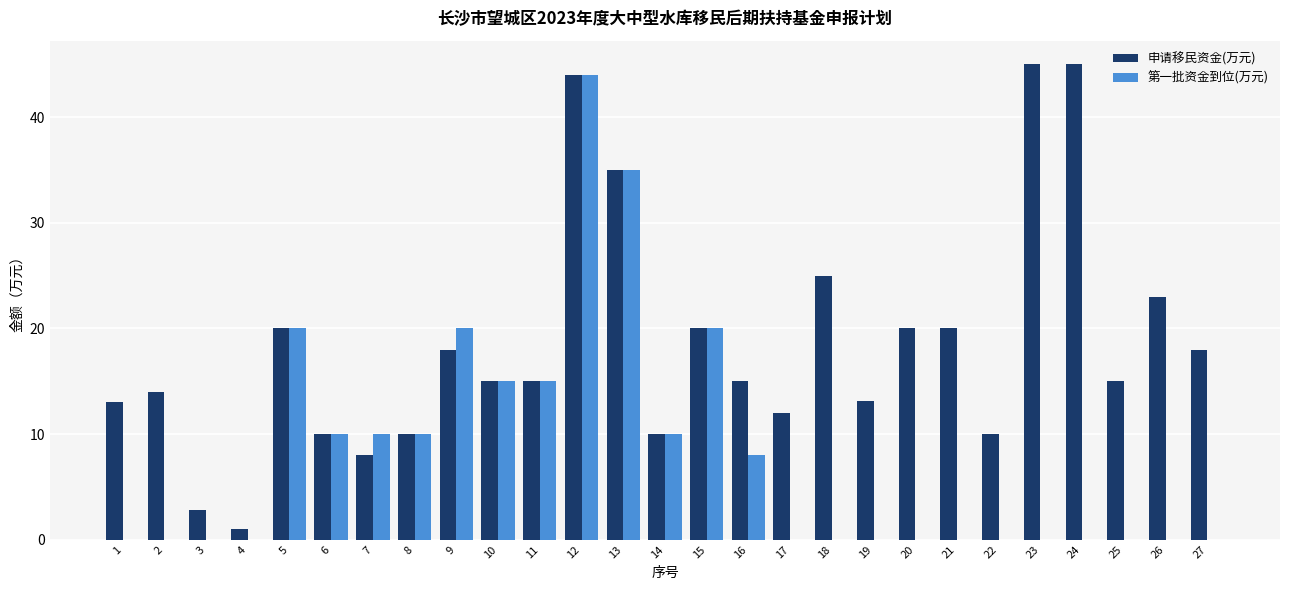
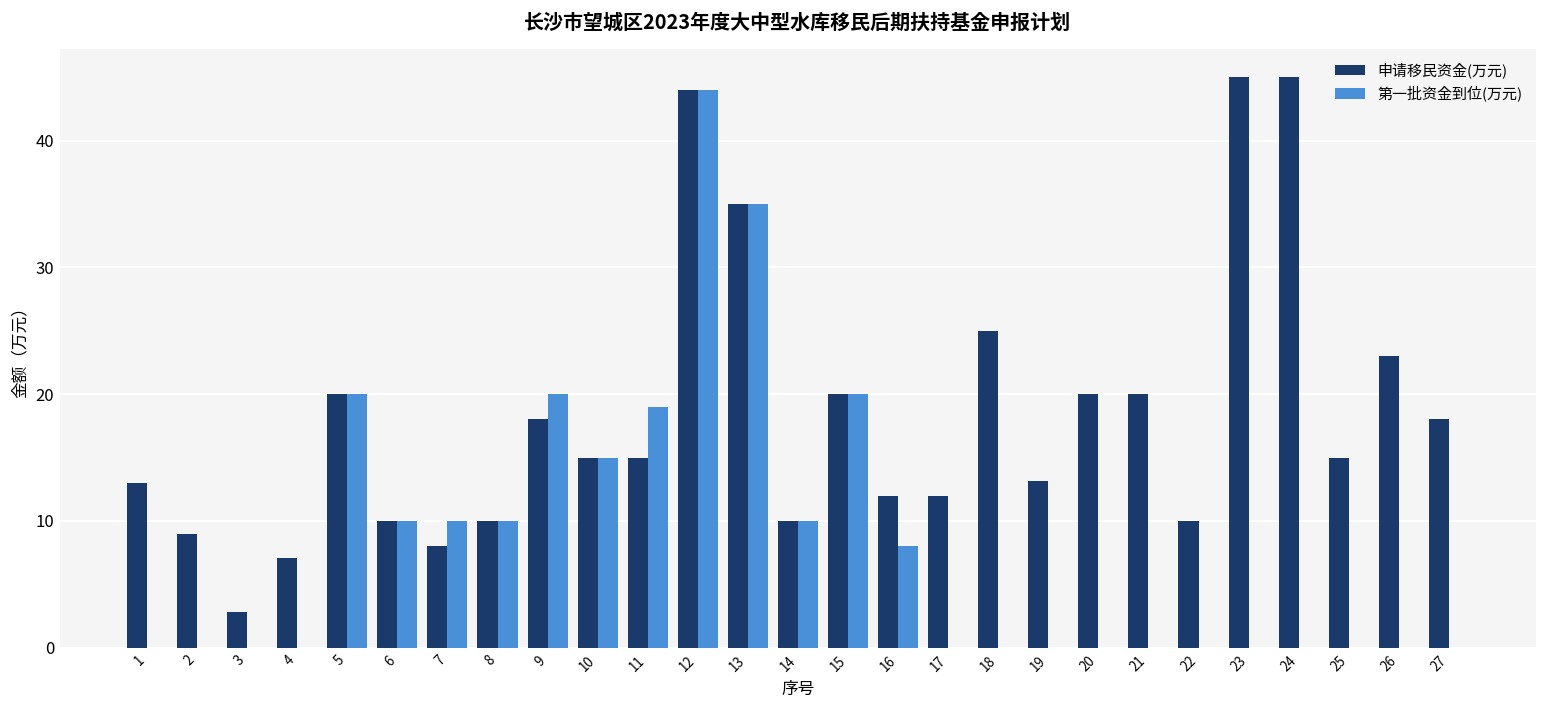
  {
    "申请移民资金(万元)": {
      "1": 13.0,
-     "2": 14,
+     "2": 9,
      "3": 2.8,
-     "4": 1.1,
+     "4": 7.1,
      "5": 20.0,
      "6": 10.0,
      "7": 8.0,
      "8": 10.0,
      "9": 18.0,
      "10": 15.0,
      "11": 15.0,
      "12": 44.0,
      "13": 35.0,
      "14": 10.0,
      "15": 20.0,
-     "16": 15,
+     "16": 12,
      "17": 12.0,
      "18": 25.0,
      "19": 13.2,
      "20": 20.0,
      "21": 20.0,
      "22": 10.0,
      "23": 45.0,
      "24": 45.0,
      "25": 15.0,
      "26": 23.0,
      "27": 18.0
    },
    "第一批资金到位(万元)": {
      "1": 0,
      "2": 0,
      "3": 0,
      "4": 0,
      "5": 20,
      "6": 10,
      "7": 10,
      "8": 10,
      "9": 20,
      "10": 15,
-     "11": 15,
+     "11": 19,
      "12": 44,
      "13": 35,
      "14": 10,
      "15": 20,
      "16": 8,
      "17": 0,
      "18": 0,
      "19": 0,
      "20": 0,
      "21": 0,
      "22": 0,
      "23": 0,
      "24": 0,
      "25": 0,
      "26": 0,
      "27": 0
    }
  }
